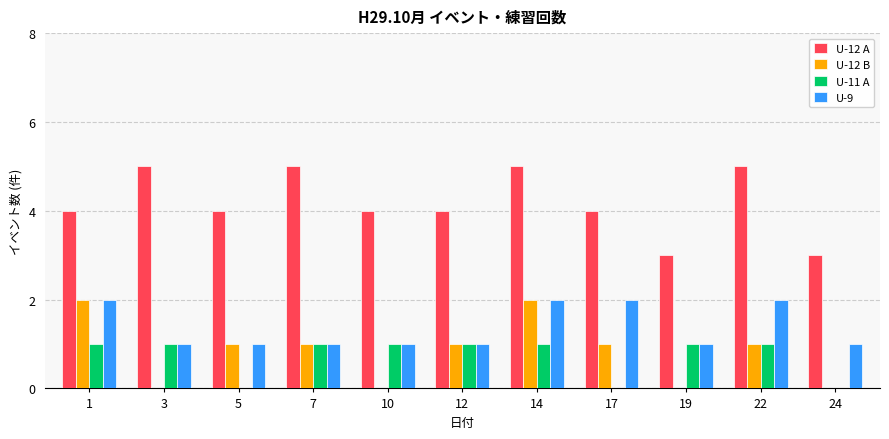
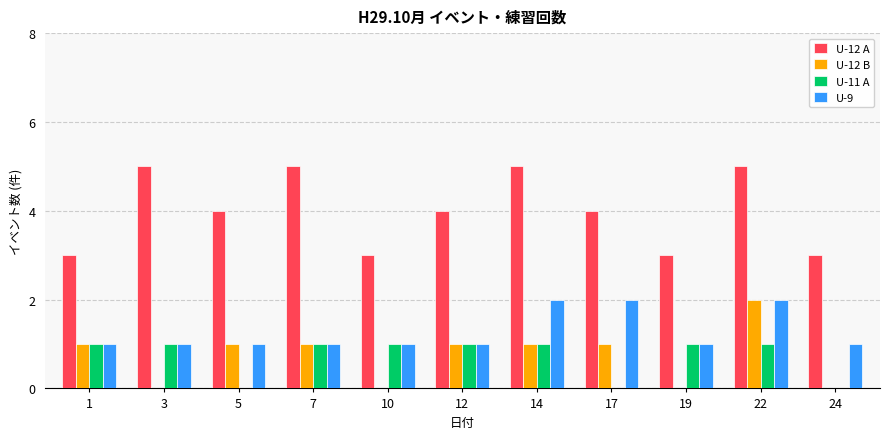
  {
    "U-12 A": {
-     "1": 4,
+     "1": 3,
      "3": 5,
      "5": 4,
      "7": 5,
-     "10": 4,
+     "10": 3,
      "12": 4,
      "14": 5,
      "17": 4,
      "19": 3,
      "22": 5,
      "24": 3
    },
    "U-12 B": {
-     "1": 2,
+     "1": 1,
      "3": 0,
      "5": 1,
      "7": 1,
      "10": 0,
      "12": 1,
-     "14": 2,
+     "14": 1,
      "17": 1,
      "19": 0,
-     "22": 1,
+     "22": 2,
      "24": 0
    },
    "U-11 A": {
      "1": 1,
      "3": 1,
      "5": 0,
      "7": 1,
      "10": 1,
      "12": 1,
      "14": 1,
      "17": 0,
      "19": 1,
      "22": 1,
      "24": 0
    },
    "U-9": {
-     "1": 2,
+     "1": 1,
      "3": 1,
      "5": 1,
      "7": 1,
      "10": 1,
      "12": 1,
      "14": 2,
      "17": 2,
      "19": 1,
      "22": 2,
      "24": 1
    }
  }
